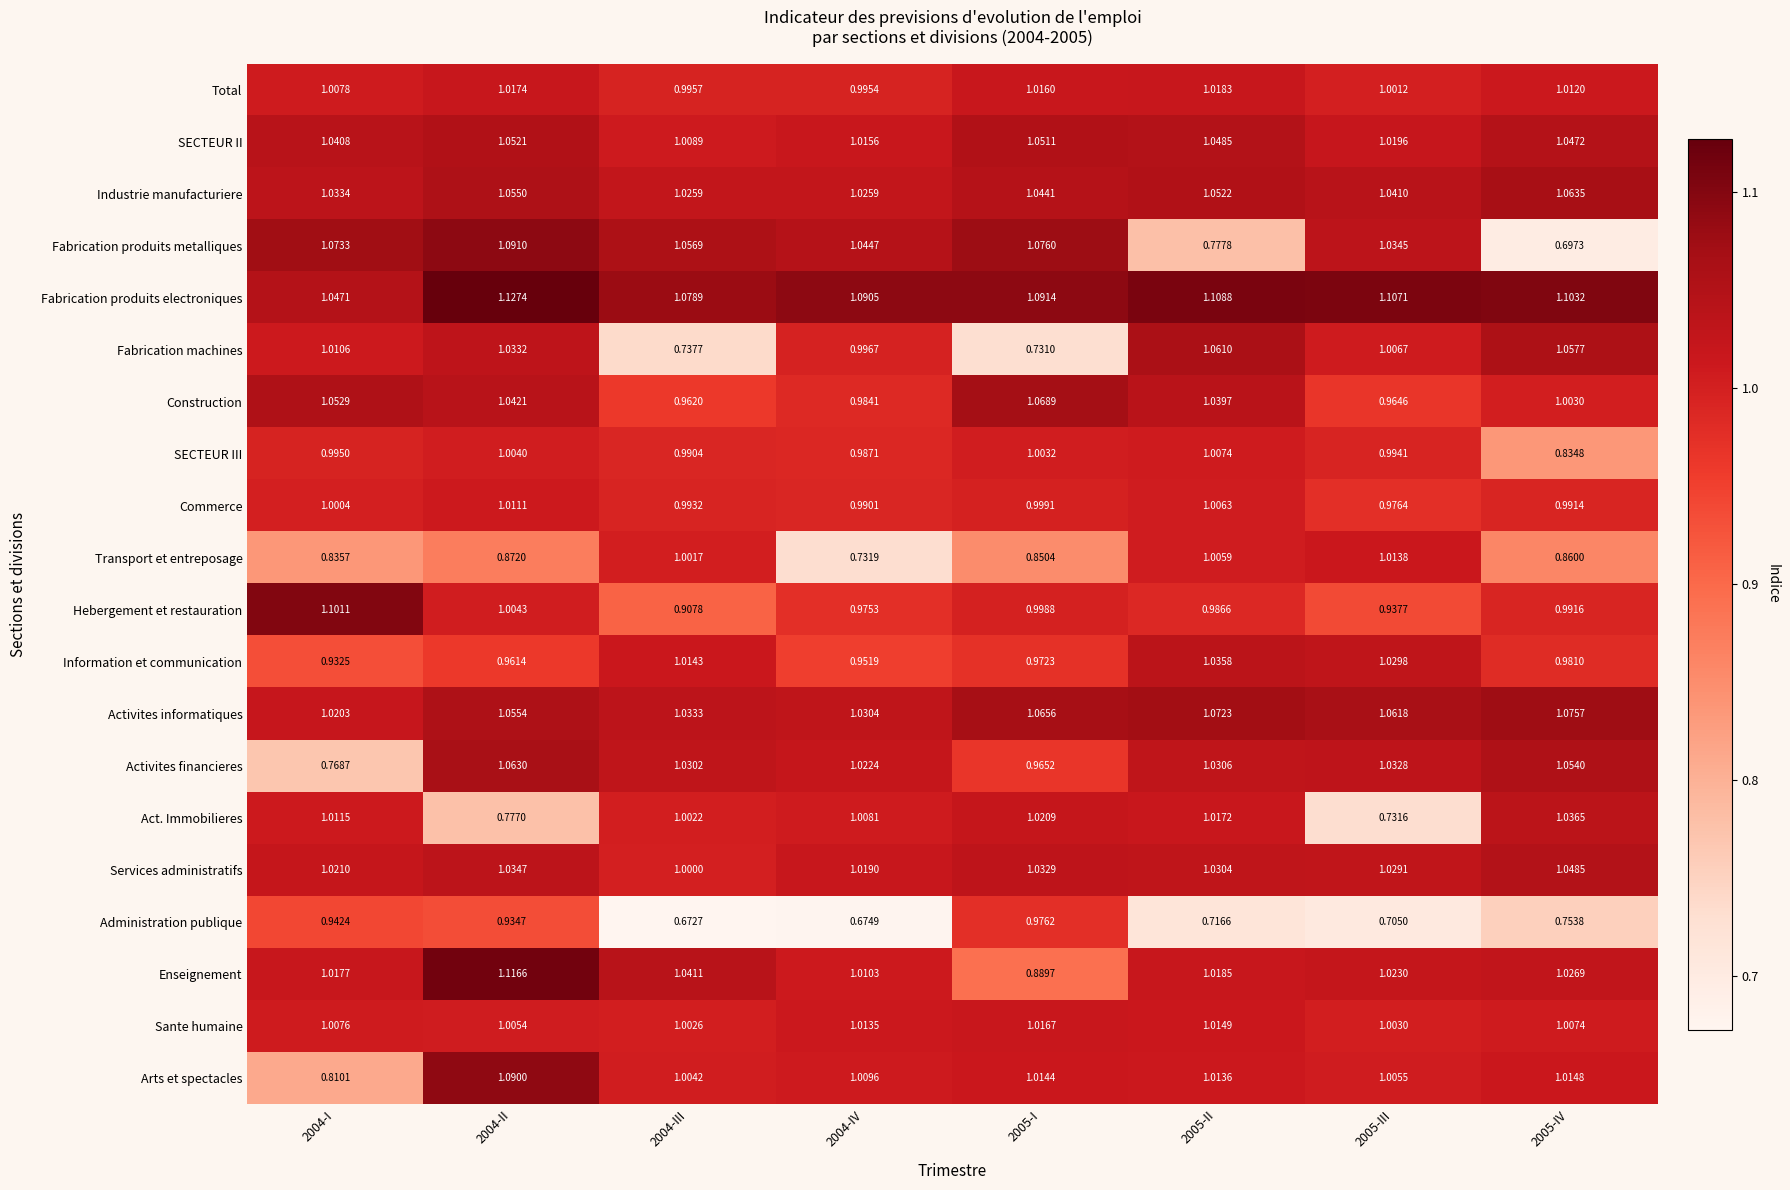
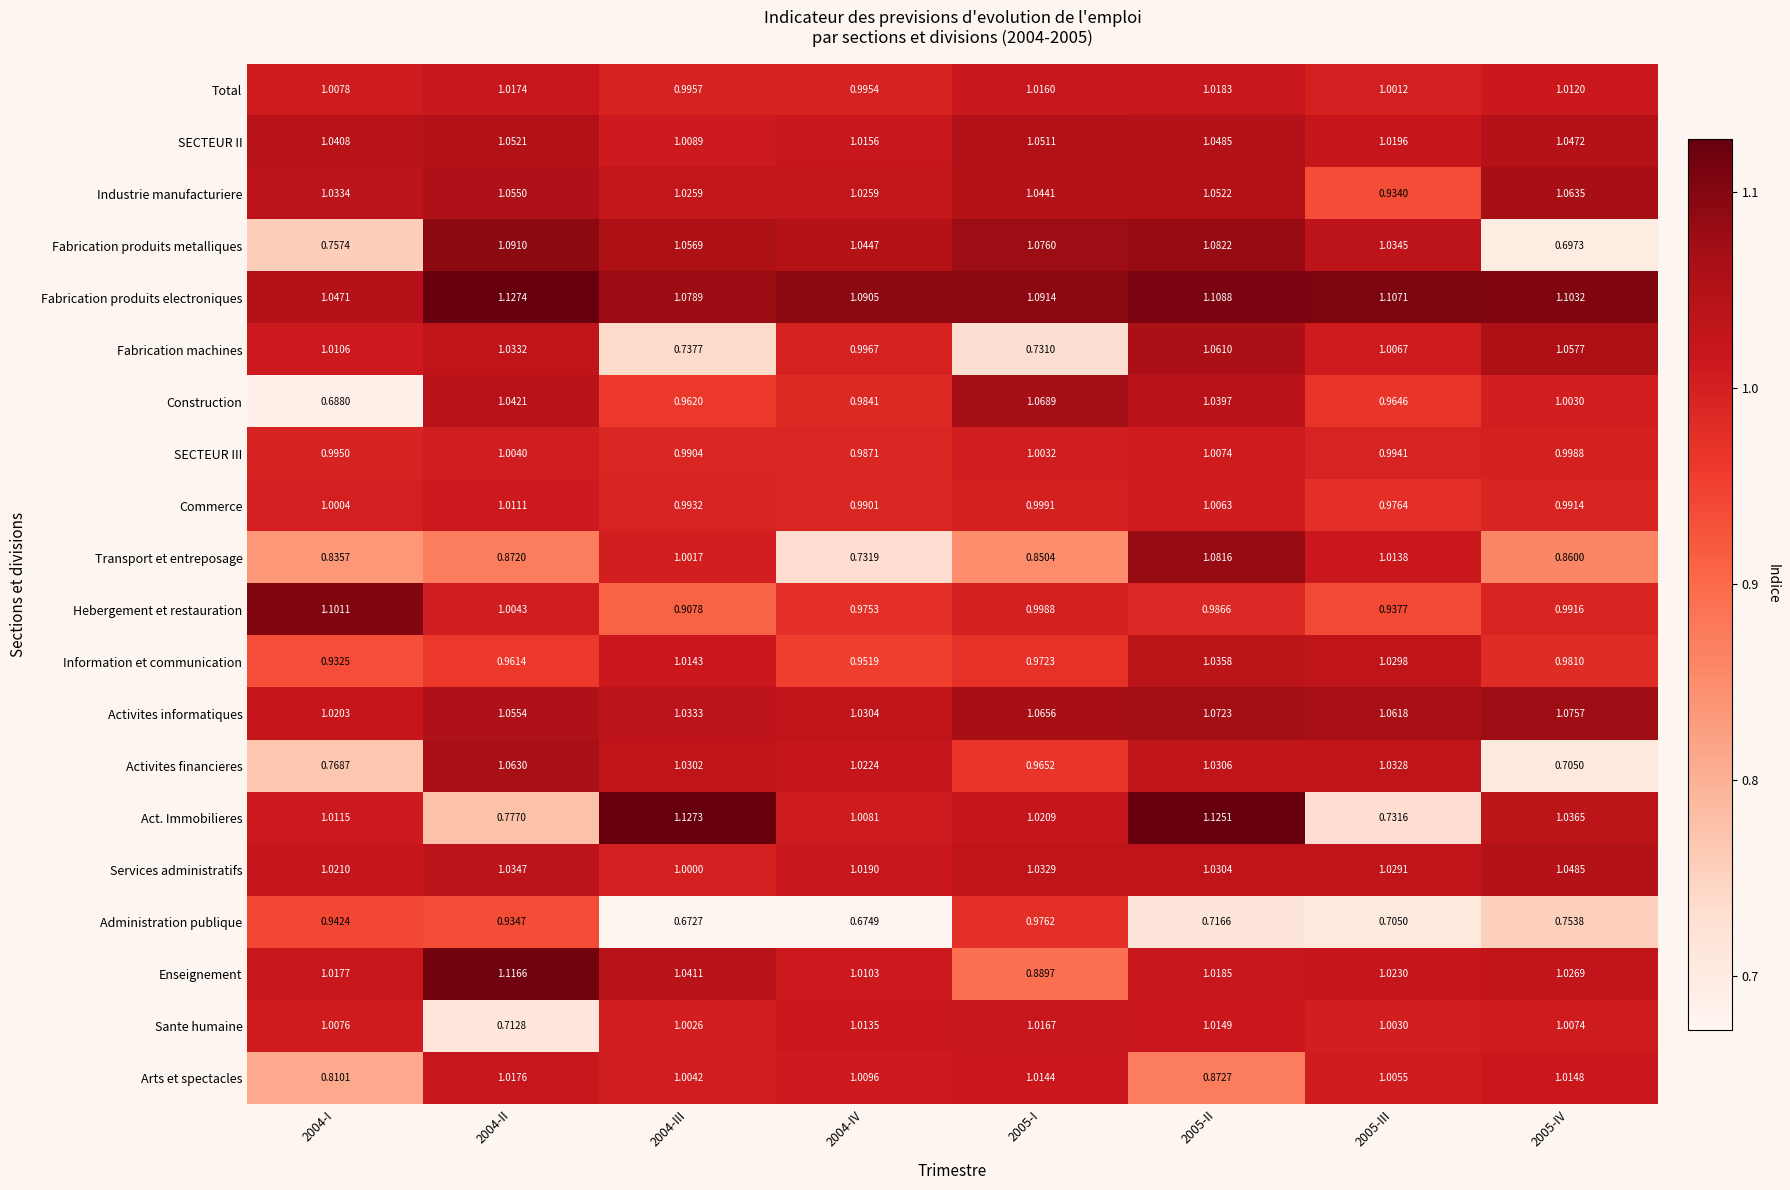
  {
    "Total": {
      "2004-I": 1.0078,
      "2004-II": 1.0174,
      "2004-III": 0.9957,
      "2004-IV": 0.9954,
      "2005-I": 1.0160,
      "2005-II": 1.0183,
      "2005-III": 1.0012,
      "2005-IV": 1.0120
    },
    "SECTEUR II": {
      "2004-I": 1.0408,
      "2004-II": 1.0521,
      "2004-III": 1.0089,
      "2004-IV": 1.0156,
      "2005-I": 1.0511,
      "2005-II": 1.0485,
      "2005-III": 1.0196,
      "2005-IV": 1.0472
    },
    "Industrie manufacturiere": {
      "2004-I": 1.0334,
      "2004-II": 1.0550,
      "2004-III": 1.0259,
      "2004-IV": 1.0259,
      "2005-I": 1.0441,
      "2005-II": 1.0522,
-     "2005-III": 1.0410,
+     "2005-III": 0.9340,
      "2005-IV": 1.0635
    },
    "Fabrication produits metalliques": {
-     "2004-I": 1.0733,
+     "2004-I": 0.7574,
      "2004-II": 1.0910,
      "2004-III": 1.0569,
      "2004-IV": 1.0447,
      "2005-I": 1.0760,
-     "2005-II": 0.7778,
+     "2005-II": 1.0822,
      "2005-III": 1.0345,
      "2005-IV": 0.6973
    },
    "Fabrication produits electroniques": {
      "2004-I": 1.0471,
      "2004-II": 1.1274,
      "2004-III": 1.0789,
      "2004-IV": 1.0905,
      "2005-I": 1.0914,
      "2005-II": 1.1088,
      "2005-III": 1.1071,
      "2005-IV": 1.1032
    },
    "Fabrication machines": {
      "2004-I": 1.0106,
      "2004-II": 1.0332,
      "2004-III": 0.7377,
      "2004-IV": 0.9967,
      "2005-I": 0.7310,
      "2005-II": 1.0610,
      "2005-III": 1.0067,
      "2005-IV": 1.0577
    },
    "Construction": {
-     "2004-I": 1.0529,
+     "2004-I": 0.6880,
      "2004-II": 1.0421,
      "2004-III": 0.9620,
      "2004-IV": 0.9841,
      "2005-I": 1.0689,
      "2005-II": 1.0397,
      "2005-III": 0.9646,
      "2005-IV": 1.0030
    },
    "SECTEUR III": {
      "2004-I": 0.9950,
      "2004-II": 1.0040,
      "2004-III": 0.9904,
      "2004-IV": 0.9871,
      "2005-I": 1.0032,
      "2005-II": 1.0074,
      "2005-III": 0.9941,
-     "2005-IV": 0.8348
+     "2005-IV": 0.9988
    },
    "Commerce": {
      "2004-I": 1.0004,
      "2004-II": 1.0111,
      "2004-III": 0.9932,
      "2004-IV": 0.9901,
      "2005-I": 0.9991,
      "2005-II": 1.0063,
      "2005-III": 0.9764,
      "2005-IV": 0.9914
    },
    "Transport et entreposage": {
      "2004-I": 0.8357,
      "2004-II": 0.8720,
      "2004-III": 1.0017,
      "2004-IV": 0.7319,
      "2005-I": 0.8504,
-     "2005-II": 1.0059,
+     "2005-II": 1.0816,
      "2005-III": 1.0138,
      "2005-IV": 0.8600
    },
    "Hebergement et restauration": {
      "2004-I": 1.1011,
      "2004-II": 1.0043,
      "2004-III": 0.9078,
      "2004-IV": 0.9753,
      "2005-I": 0.9988,
      "2005-II": 0.9866,
      "2005-III": 0.9377,
      "2005-IV": 0.9916
    },
    "Information et communication": {
      "2004-I": 0.9325,
      "2004-II": 0.9614,
      "2004-III": 1.0143,
      "2004-IV": 0.9519,
      "2005-I": 0.9723,
      "2005-II": 1.0358,
      "2005-III": 1.0298,
      "2005-IV": 0.9810
    },
    "Activites informatiques": {
      "2004-I": 1.0203,
      "2004-II": 1.0554,
      "2004-III": 1.0333,
      "2004-IV": 1.0304,
      "2005-I": 1.0656,
      "2005-II": 1.0723,
      "2005-III": 1.0618,
      "2005-IV": 1.0757
    },
    "Activites financieres": {
      "2004-I": 0.7687,
      "2004-II": 1.0630,
      "2004-III": 1.0302,
      "2004-IV": 1.0224,
      "2005-I": 0.9652,
      "2005-II": 1.0306,
      "2005-III": 1.0328,
-     "2005-IV": 1.0540
+     "2005-IV": 0.7050
    },
    "Act. Immobilieres": {
      "2004-I": 1.0115,
      "2004-II": 0.7770,
-     "2004-III": 1.0022,
+     "2004-III": 1.1273,
      "2004-IV": 1.0081,
      "2005-I": 1.0209,
-     "2005-II": 1.0172,
+     "2005-II": 1.1251,
      "2005-III": 0.7316,
      "2005-IV": 1.0365
    },
    "Services administratifs": {
      "2004-I": 1.0210,
      "2004-II": 1.0347,
      "2004-III": 1.0000,
      "2004-IV": 1.0190,
      "2005-I": 1.0329,
      "2005-II": 1.0304,
      "2005-III": 1.0291,
      "2005-IV": 1.0485
    },
    "Administration publique": {
      "2004-I": 0.9424,
      "2004-II": 0.9347,
      "2004-III": 0.6727,
      "2004-IV": 0.6749,
      "2005-I": 0.9762,
      "2005-II": 0.7166,
      "2005-III": 0.7050,
      "2005-IV": 0.7538
    },
    "Enseignement": {
      "2004-I": 1.0177,
      "2004-II": 1.1166,
      "2004-III": 1.0411,
      "2004-IV": 1.0103,
      "2005-I": 0.8897,
      "2005-II": 1.0185,
      "2005-III": 1.0230,
      "2005-IV": 1.0269
    },
    "Sante humaine": {
      "2004-I": 1.0076,
-     "2004-II": 1.0054,
+     "2004-II": 0.7128,
      "2004-III": 1.0026,
      "2004-IV": 1.0135,
      "2005-I": 1.0167,
      "2005-II": 1.0149,
      "2005-III": 1.0030,
      "2005-IV": 1.0074
    },
    "Arts et spectacles": {
      "2004-I": 0.8101,
-     "2004-II": 1.0900,
+     "2004-II": 1.0176,
      "2004-III": 1.0042,
      "2004-IV": 1.0096,
      "2005-I": 1.0144,
-     "2005-II": 1.0136,
+     "2005-II": 0.8727,
      "2005-III": 1.0055,
      "2005-IV": 1.0148
    }
  }
